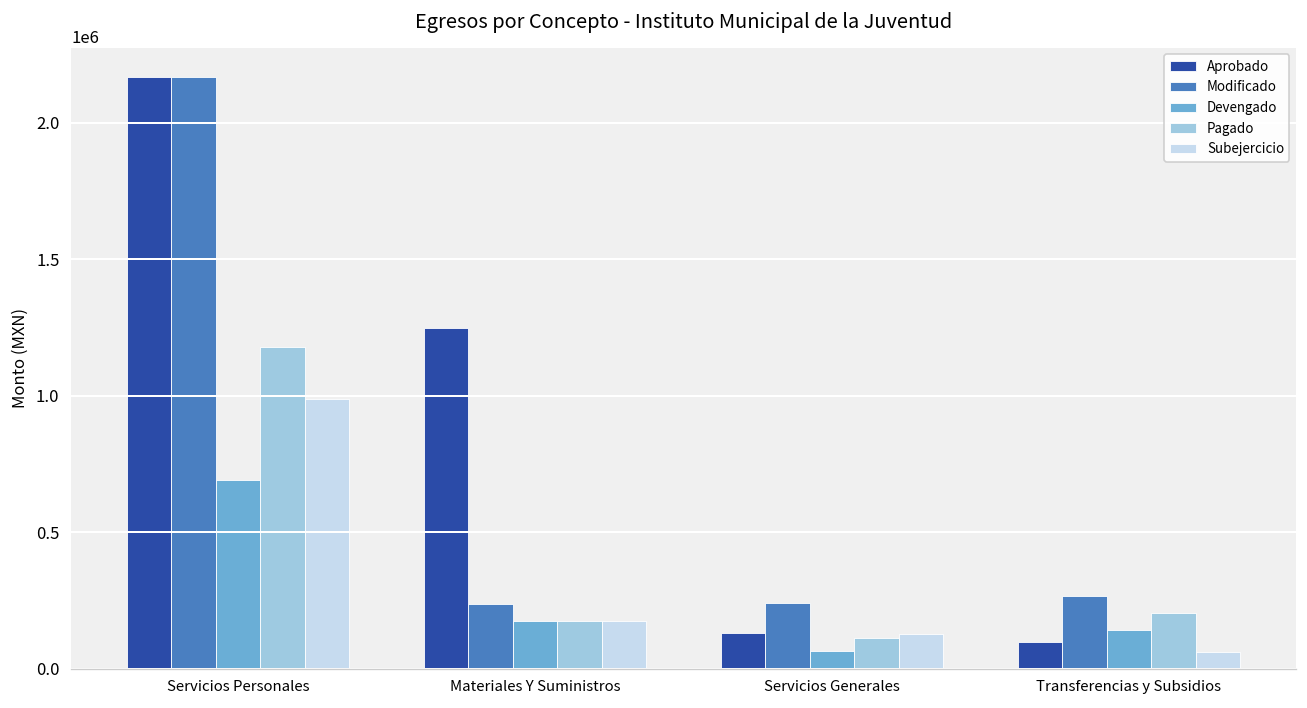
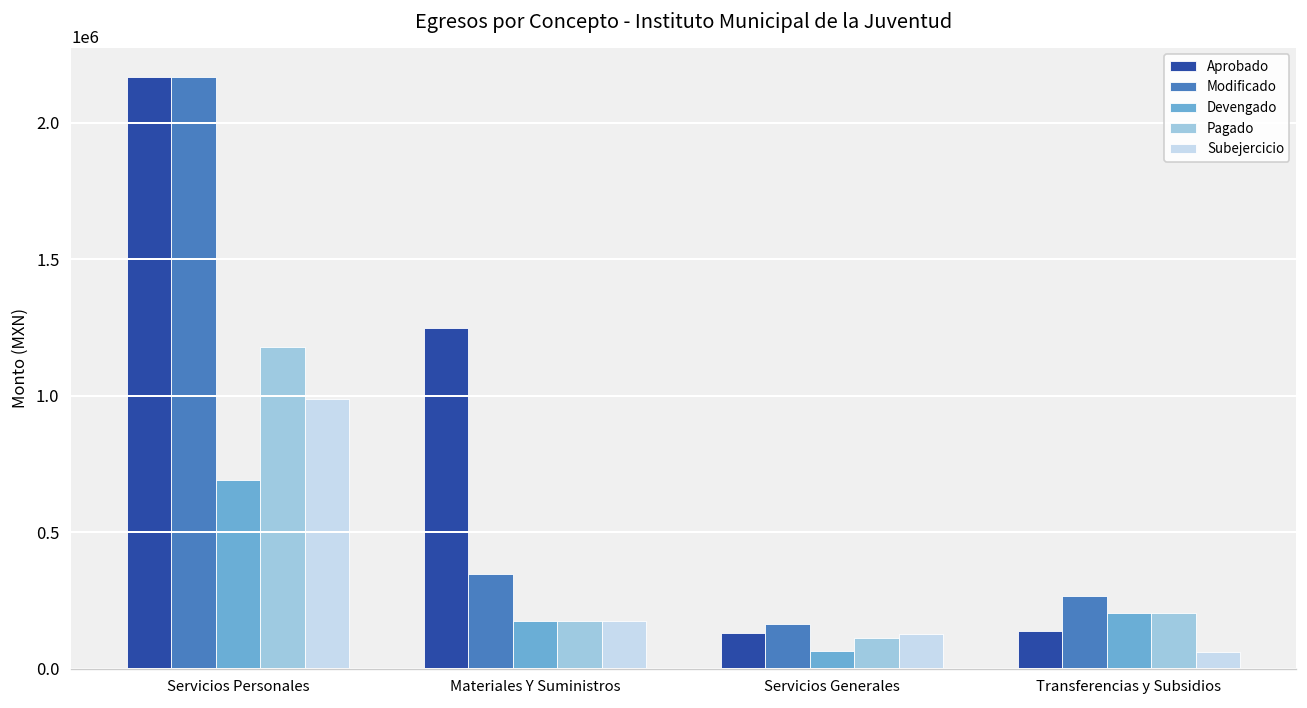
  {
    "Aprobado": {
      "Servicios Personales": 2170000,
      "Materiales Y Suministros": 1250000,
      "Servicios Generales": 130000,
-     "Transferencias y Subsidios": 100000
+     "Transferencias y Subsidios": 140000
    },
    "Modificado": {
      "Servicios Personales": 2170000,
-     "Materiales Y Suministros": 240000,
-     "Servicios Generales": 240000,
+     "Materiales Y Suministros": 350000,
+     "Servicios Generales": 160000,
      "Transferencias y Subsidios": 270000
    },
    "Devengado": {
      "Servicios Personales": 690000,
      "Materiales Y Suministros": 170000,
      "Servicios Generales": 60000,
-     "Transferencias y Subsidios": 140000
+     "Transferencias y Subsidios": 200000
    }
  }
